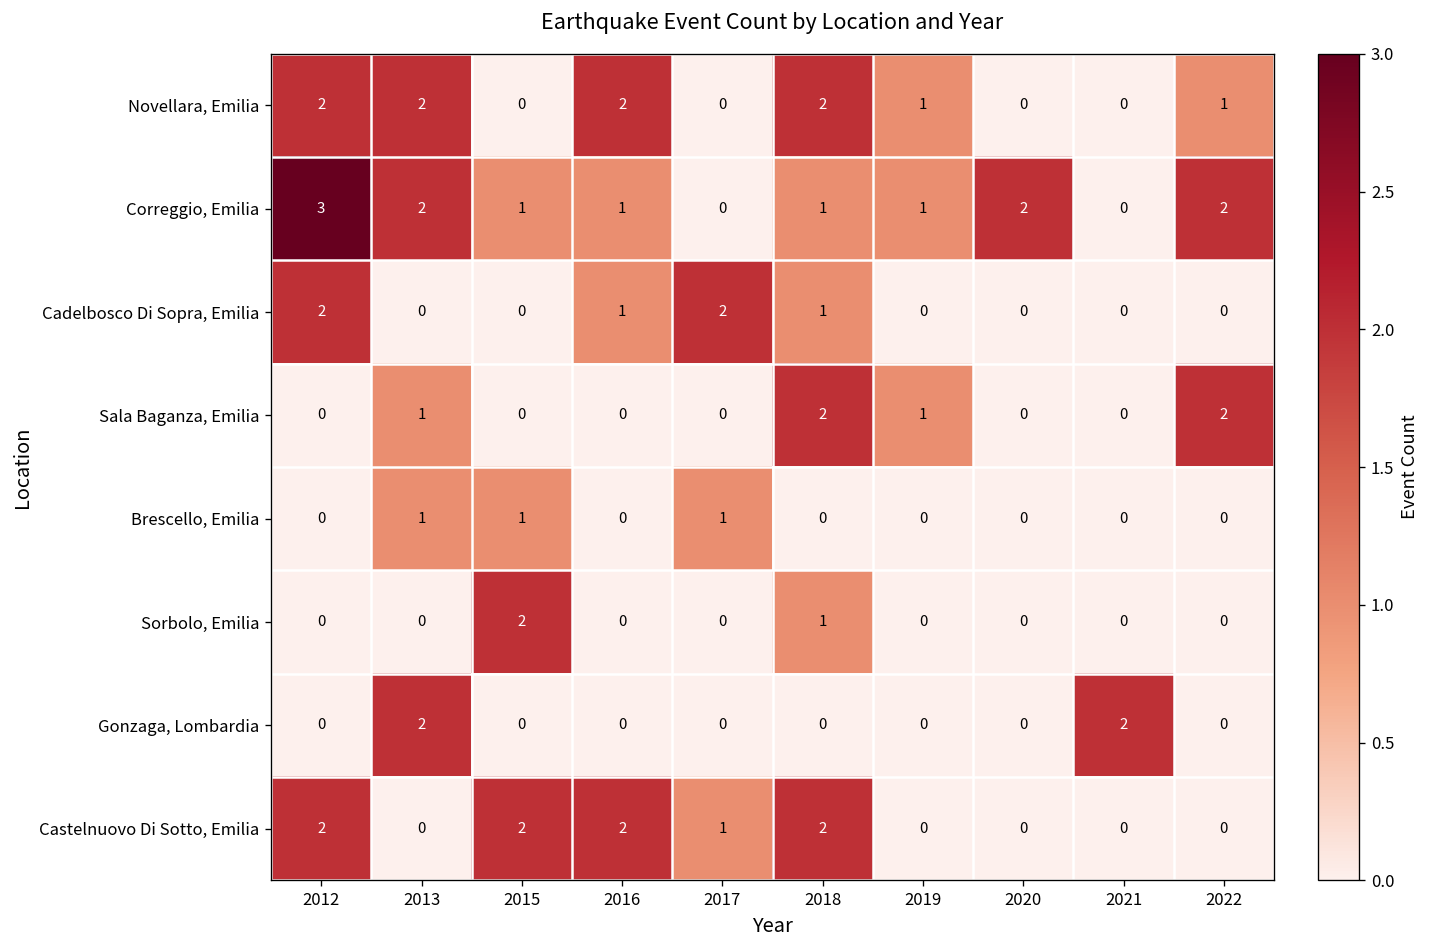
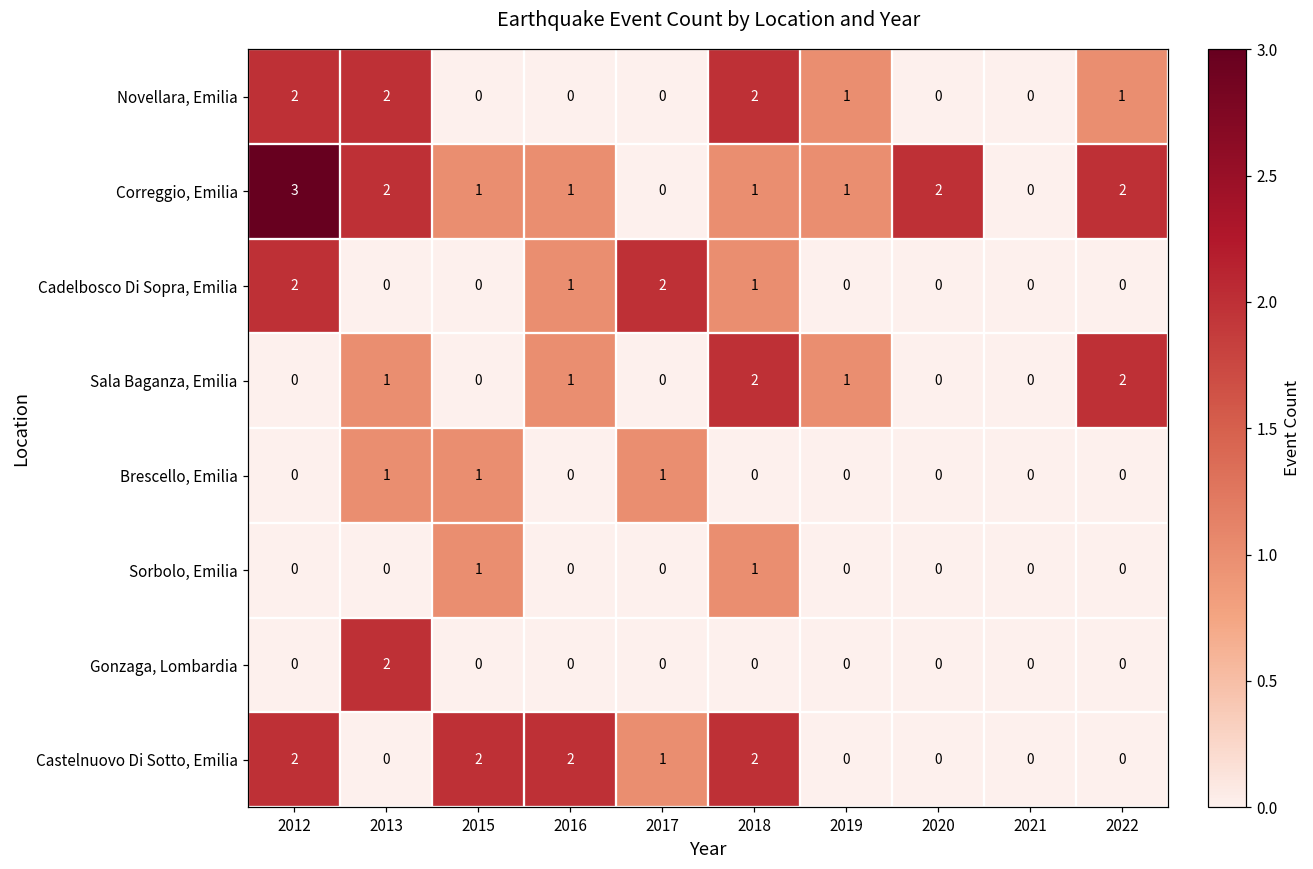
  {
    "Novellara, Emilia": {
      "2012": 2,
      "2013": 2,
      "2015": 0,
-     "2016": 2,
+     "2016": 0,
      "2017": 0,
      "2018": 2,
      "2019": 1,
      "2020": 0,
      "2021": 0,
      "2022": 1
    },
    "Correggio, Emilia": {
      "2012": 3,
      "2013": 2,
      "2015": 1,
      "2016": 1,
      "2017": 0,
      "2018": 1,
      "2019": 1,
      "2020": 2,
      "2021": 0,
      "2022": 2
    },
    "Cadelbosco Di Sopra, Emilia": {
      "2012": 2,
      "2013": 0,
      "2015": 0,
      "2016": 1,
      "2017": 2,
      "2018": 1,
      "2019": 0,
      "2020": 0,
      "2021": 0,
      "2022": 0
    },
    "Sala Baganza, Emilia": {
      "2012": 0,
      "2013": 1,
      "2015": 0,
-     "2016": 0,
+     "2016": 1,
      "2017": 0,
      "2018": 2,
      "2019": 1,
      "2020": 0,
      "2021": 0,
      "2022": 2
    },
    "Brescello, Emilia": {
      "2012": 0,
      "2013": 1,
      "2015": 1,
      "2016": 0,
      "2017": 1,
      "2018": 0,
      "2019": 0,
      "2020": 0,
      "2021": 0,
      "2022": 0
    },
    "Sorbolo, Emilia": {
      "2012": 0,
      "2013": 0,
-     "2015": 2,
+     "2015": 1,
      "2016": 0,
      "2017": 0,
      "2018": 1,
      "2019": 0,
      "2020": 0,
      "2021": 0,
      "2022": 0
    },
    "Gonzaga, Lombardia": {
      "2012": 0,
      "2013": 2,
      "2015": 0,
      "2016": 0,
      "2017": 0,
      "2018": 0,
      "2019": 0,
      "2020": 0,
-     "2021": 2,
+     "2021": 0,
      "2022": 0
    },
    "Castelnuovo Di Sotto, Emilia": {
      "2012": 2,
      "2013": 0,
      "2015": 2,
      "2016": 2,
      "2017": 1,
      "2018": 2,
      "2019": 0,
      "2020": 0,
      "2021": 0,
      "2022": 0
    }
  }
